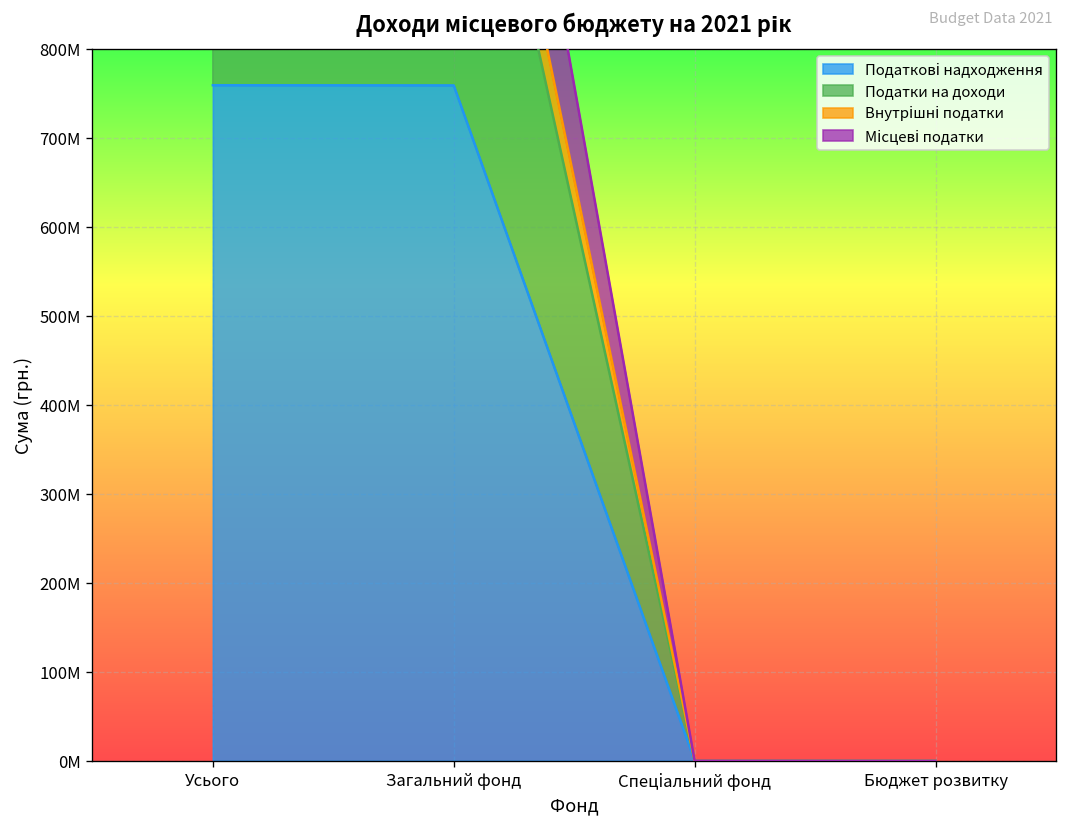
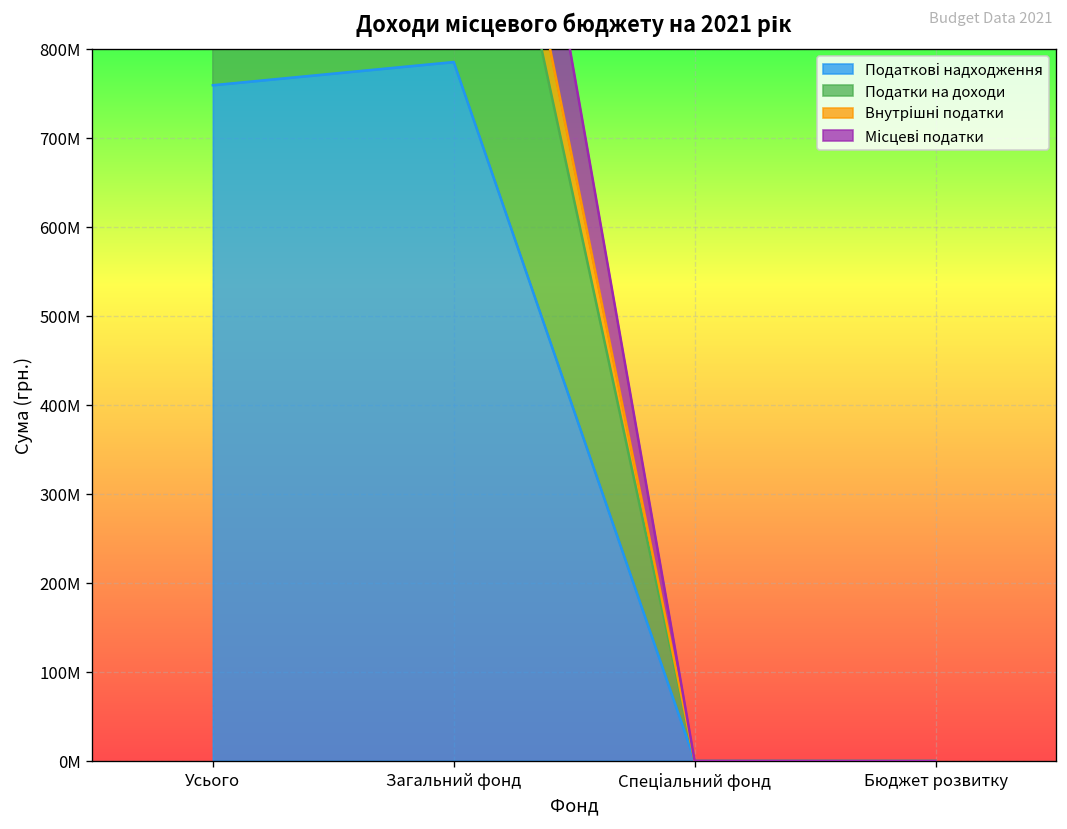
  {
    "Податкові надходження": {
      "Усього": 760000000,
-     "Загальний фонд": 760000000
+     "Загальний фонд": 790000000
    }
  }
